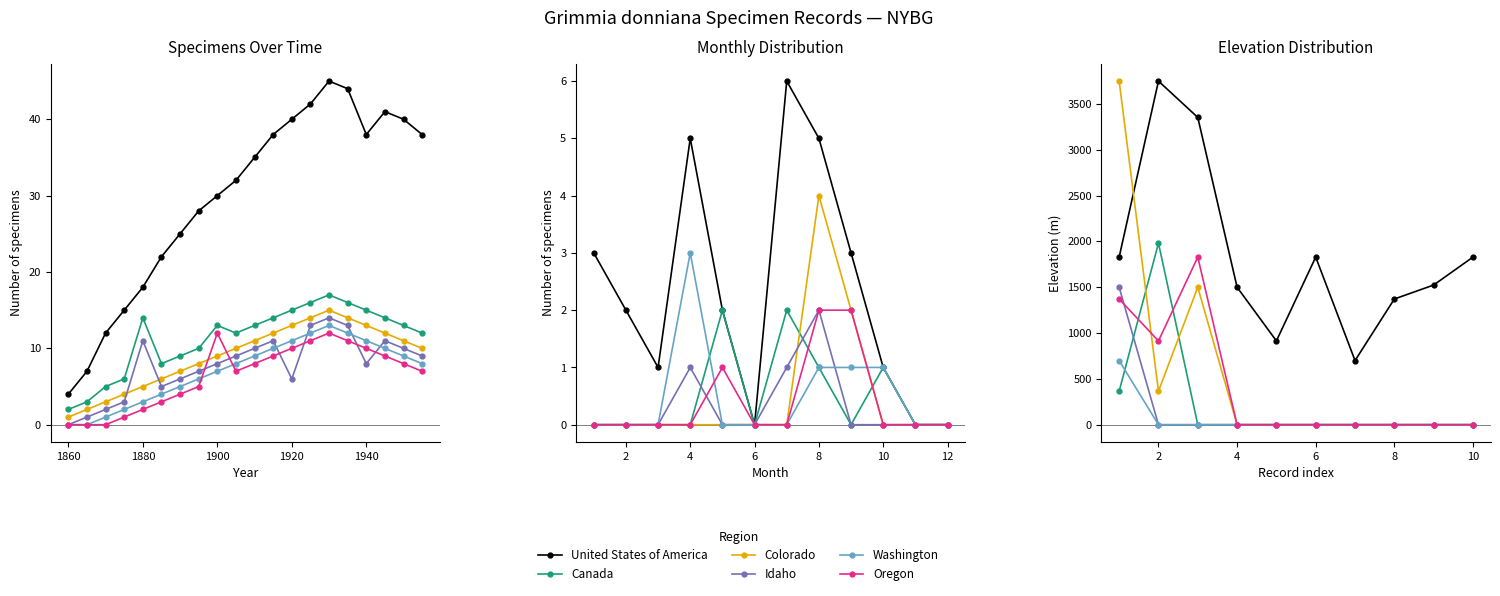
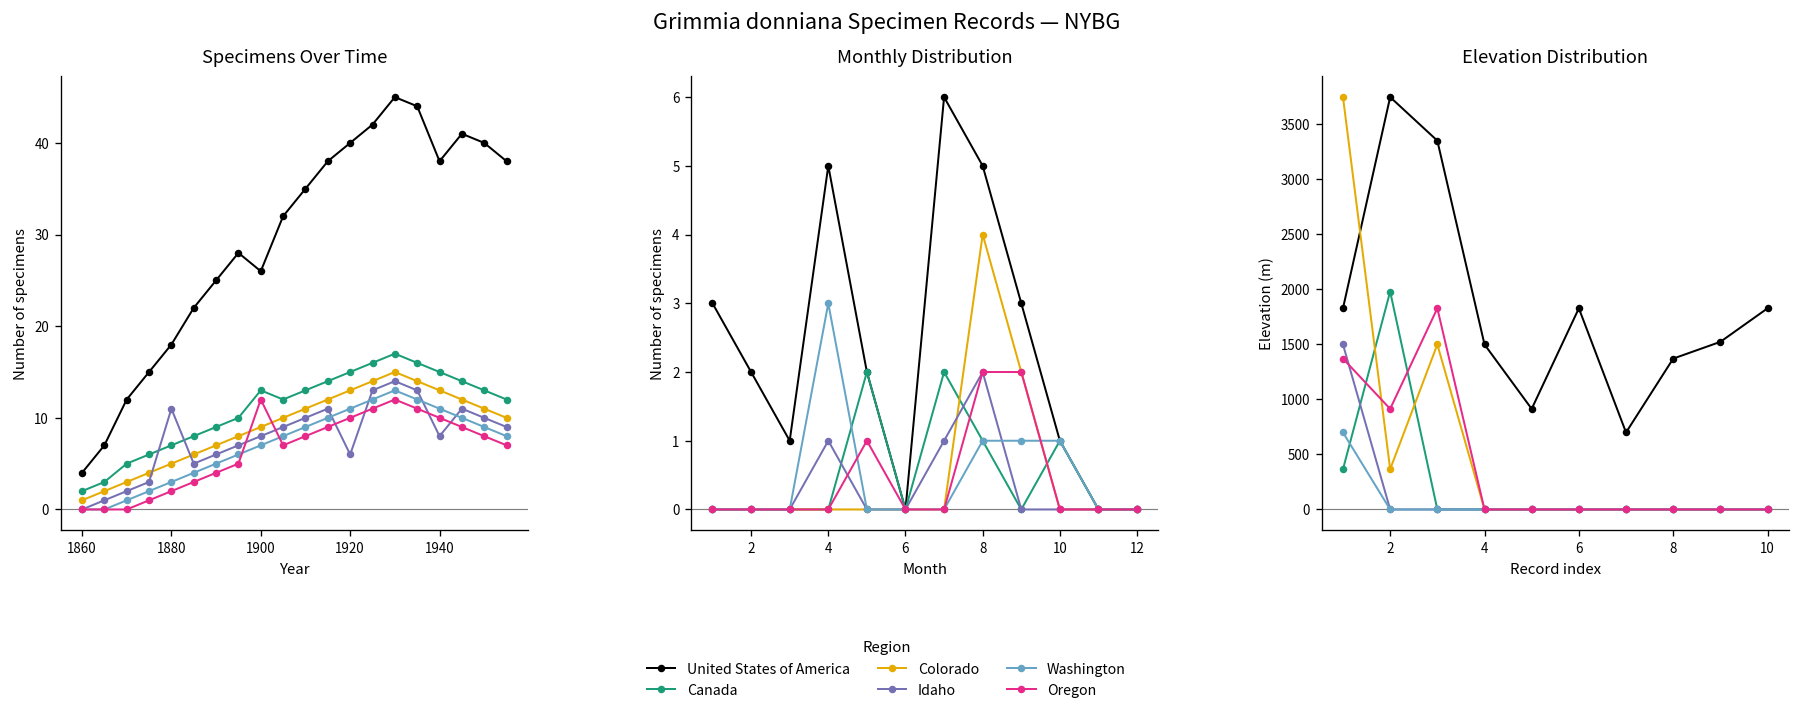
  {
    "Specimens Over Time": {
      "United States of America": {
        "1860": 4,
        "1880": 18,
-       "1900": 30,
+       "1900": 26,
        "1920": 40,
        "1940": 38
      },
      "Canada": {
        "1860": 2,
-       "1880": 14,
+       "1880": 7,
        "1900": 13,
        "1920": 15,
        "1940": 15
      },
      "Colorado": {
        "1860": 1,
        "1880": 5,
        "1900": 9,
        "1920": 13,
        "1940": 13
      },
      "Oregon": {
        "1880": 2,
        "1900": 12,
        "1920": 10,
        "1940": 10
      }
    },
    "Monthly Distribution": {
      "United States of America": {
        "2": 2.0,
        "4": 5.0,
        "8": 5.0
      },
      "Colorado": {
        "8": 4.0
      }
    },
    "Elevation Distribution": {
      "United States of America": {
        "2": 3700,
        "4": 1500,
        "6": 1800,
        "8": 1400,
        "10": 1800
      },
      "Canada": {
        "2": 2000
      },
      "Colorado": {
        "2": 400
      },
      "Oregon": {
        "2": 900
      }
    }
  }
